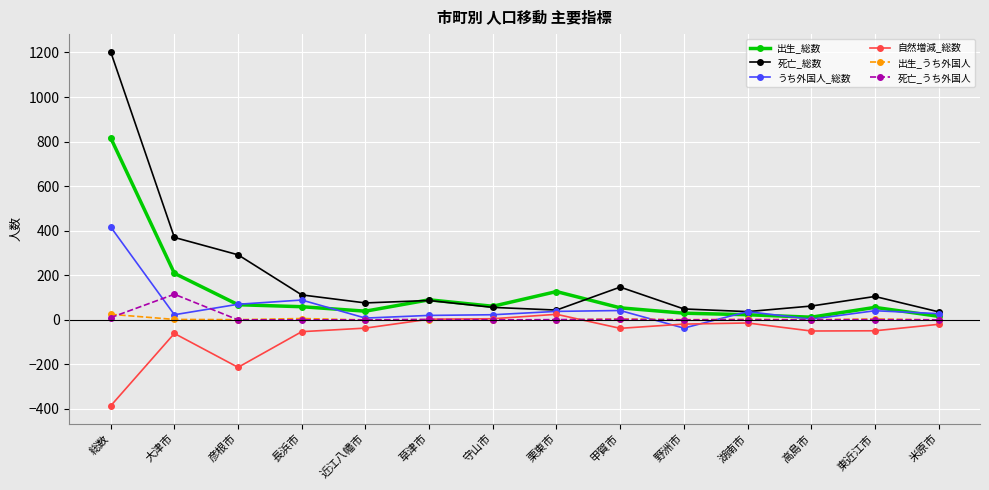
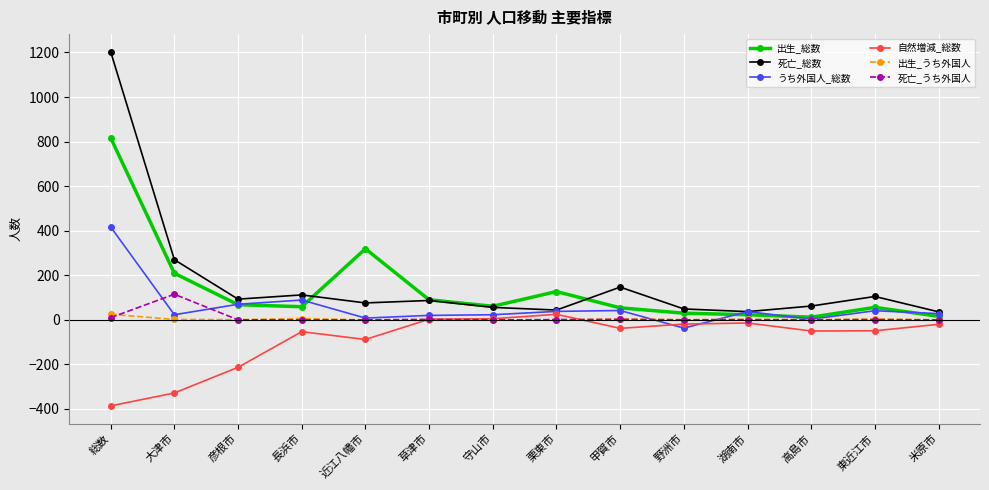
  {
    "出生_総数": {
      "総数": 820,
      "大津市": 210,
      "長浜市": 60,
-     "近江八幡市": 40,
+     "近江八幡市": 320,
      "栗東市": 130,
      "甲賀市": 50,
      "野洲市": 30,
      "湖南市": 20,
      "東近江市": 60,
      "米原市": 20
    },
    "死亡_総数": {
      "総数": 1200,
-     "大津市": 370,
-     "彦根市": 290,
+     "大津市": 270,
+     "彦根市": 90,
      "長浜市": 110,
      "近江八幡市": 80,
      "甲賀市": 150,
      "野洲市": 50,
      "高島市": 60,
      "東近江市": 110
    },
    "うち外国人_総数": {
      "総数": 420,
      "大津市": 20,
      "長浜市": 90,
      "草津市": 20,
      "守山市": 20,
      "甲賀市": 40,
      "野洲市": -40,
      "東近江市": 40
    },
    "自然増減_総数": {
      "総数": -390,
-     "大津市": -60,
+     "大津市": -330,
      "彦根市": -210,
      "長浜市": -50,
-     "近江八幡市": -40,
+     "近江八幡市": -90,
      "栗東市": 30,
      "甲賀市": -40,
      "野洲市": -20,
      "湖南市": -10,
      "高島市": -50,
      "東近江市": -50,
      "米原市": -20
    },
    "出生_うち外国人": {
      "総数": 30,
      "大津市": 0
    },
    "死亡_うち外国人": {
      "総数": 10,
      "大津市": 120
    }
  }
